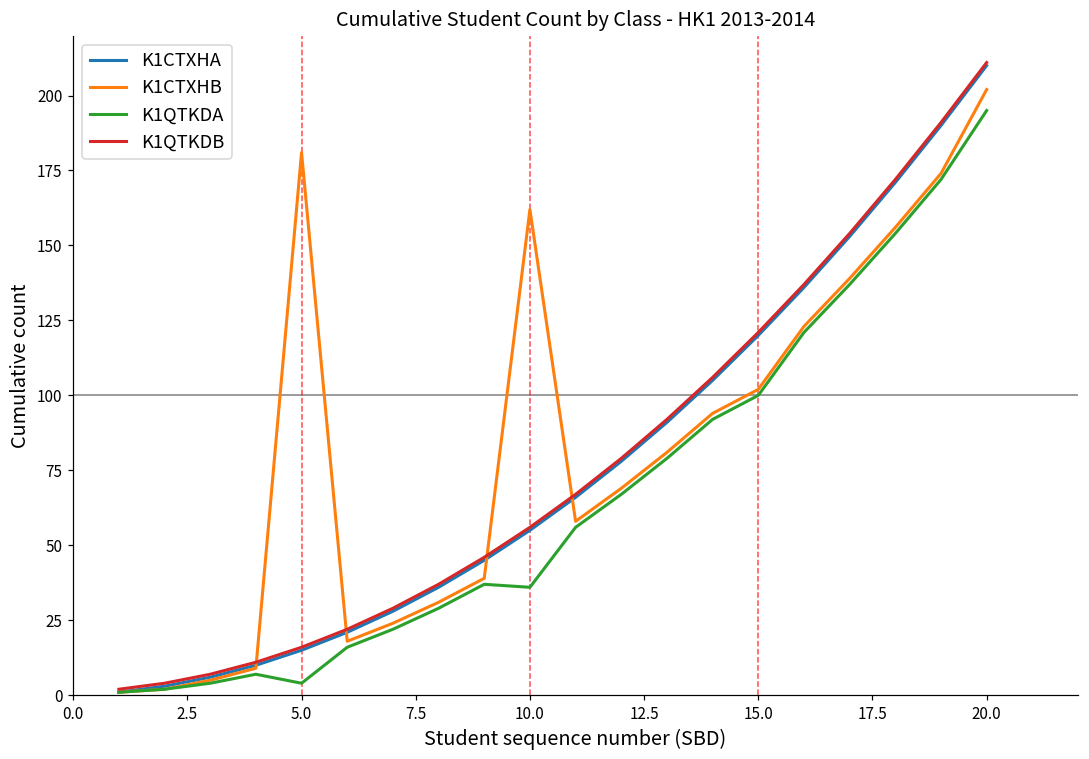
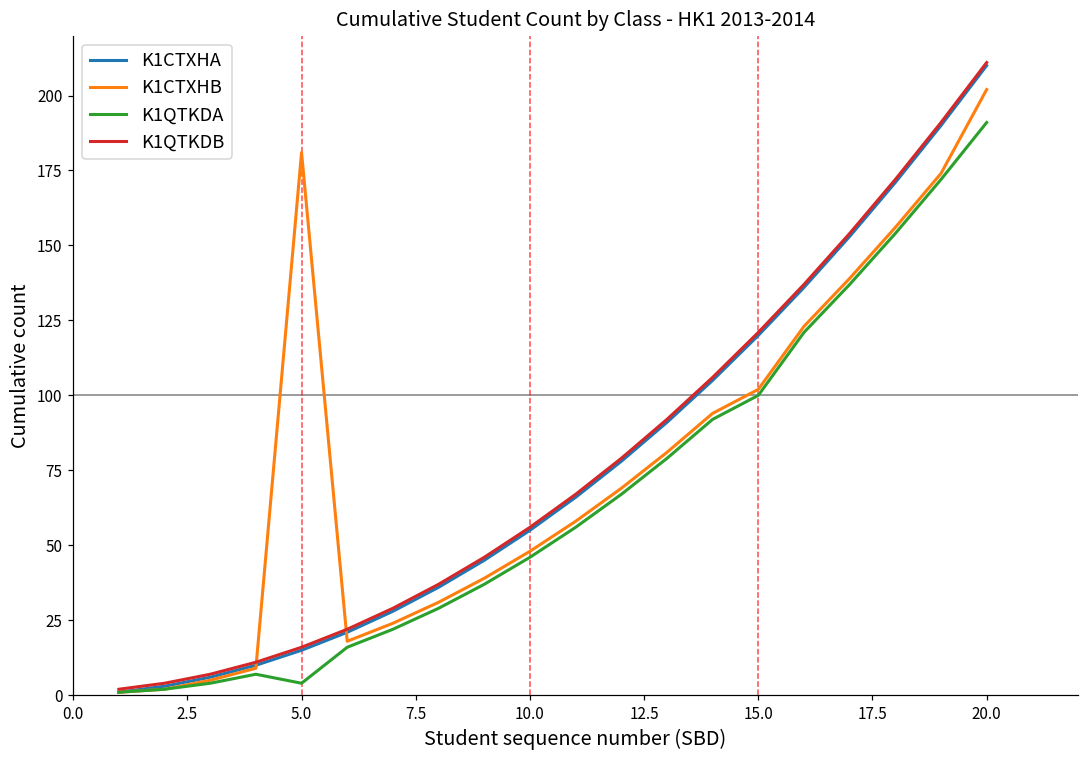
  {
    "K1CTXHA": {
      "5.0": 15,
      "10.0": 55,
      "15.0": 120,
      "20.0": 210
    },
    "K1CTXHB": {
      "5.0": 181,
-     "10.0": 162,
+     "10.0": 48,
      "15.0": 102,
      "20.0": 202
    },
    "K1QTKDA": {
      "5.0": 4,
-     "10.0": 36,
+     "10.0": 46,
      "15.0": 100,
-     "20.0": 195
+     "20.0": 191
    },
    "K1QTKDB": {
      "5.0": 16,
      "10.0": 56,
      "15.0": 121,
      "20.0": 211
    }
  }
